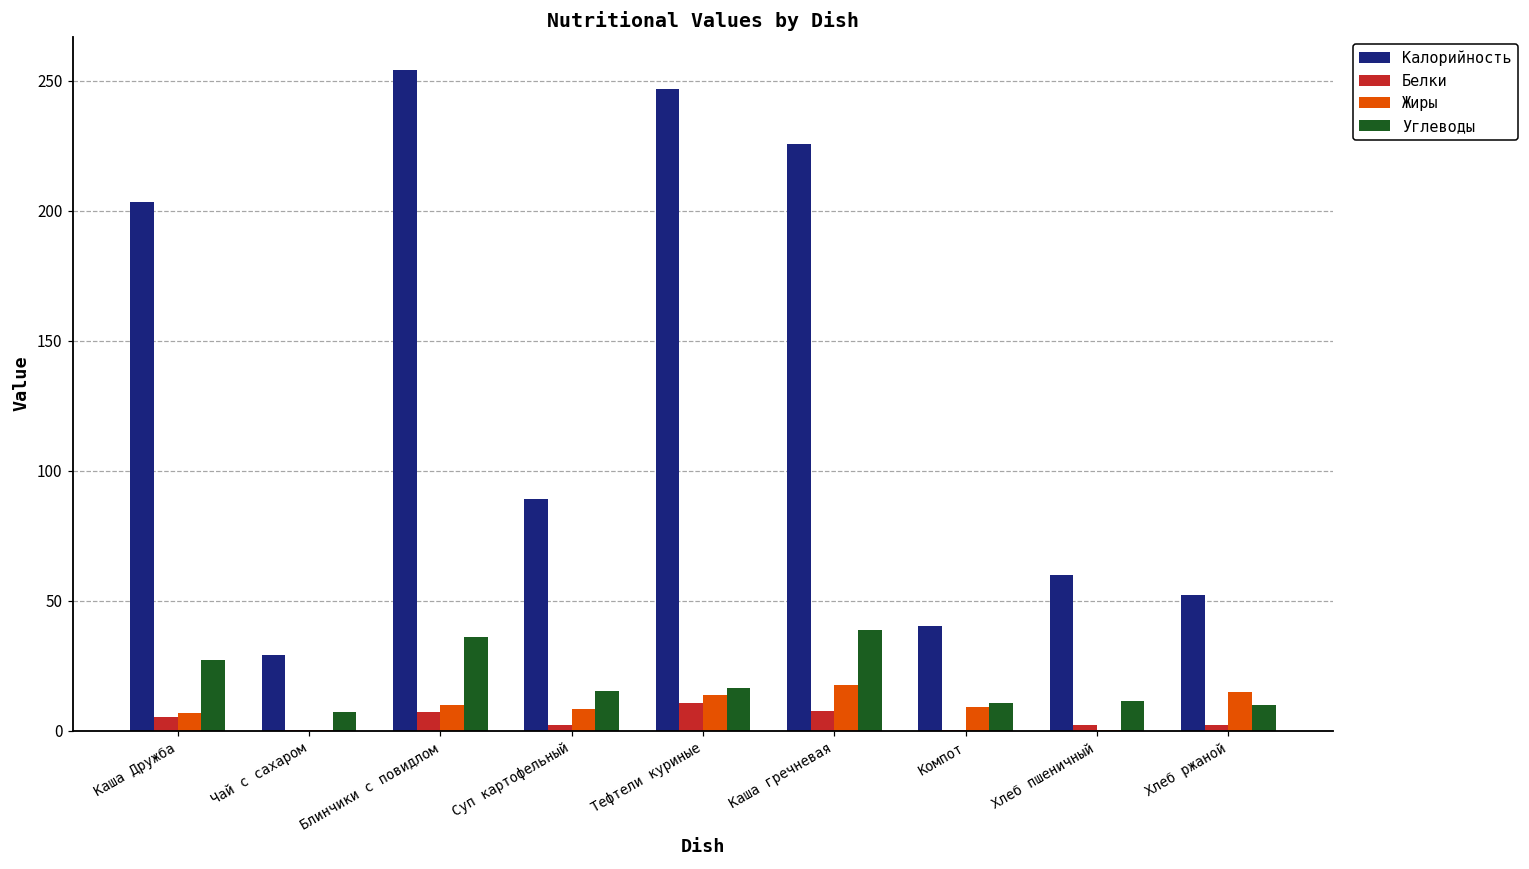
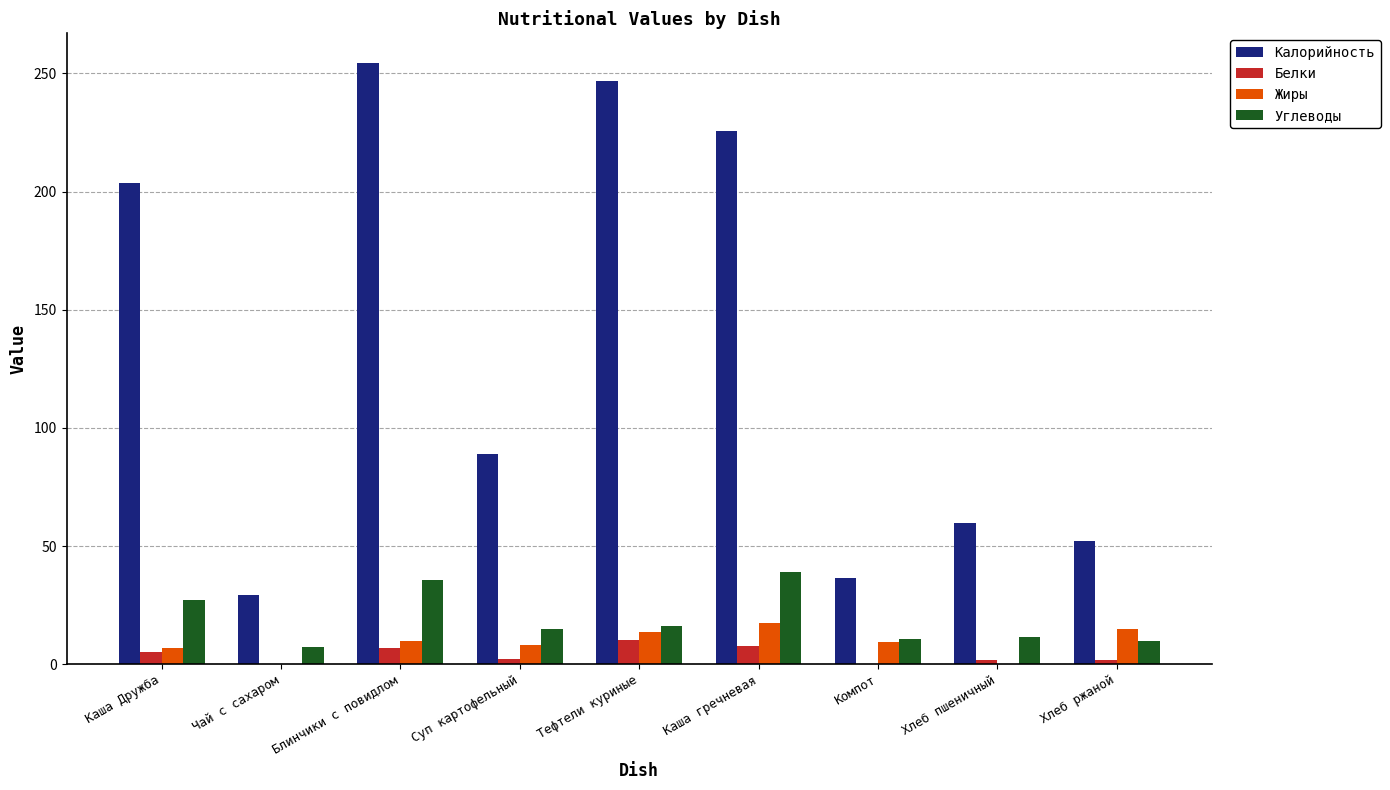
  {
    "Калорийность": {
      "Каша Дружба": 204,
      "Чай с сахаром": 29,
      "Блинчики с повидлом": 254,
      "Суп картофельный": 89,
      "Тефтели куриные": 247,
      "Каша гречневая": 226,
-     "Компот": 40,
+     "Компот": 36,
      "Хлеб пшеничный": 60,
      "Хлеб ржаной": 52
    },
    "Белки": {
      "Каша Дружба": 5,
      "Блинчики с повидлом": 7,
      "Суп картофельный": 2,
      "Тефтели куриные": 10,
      "Каша гречневая": 8,
      "Хлеб пшеничный": 2,
      "Хлеб ржаной": 2
    },
    "Жиры": {
      "Каша Дружба": 7,
      "Блинчики с повидлом": 10,
      "Суп картофельный": 8,
      "Тефтели куриные": 14,
      "Каша гречневая": 18,
      "Компот": 9,
      "Хлеб ржаной": 15
    },
    "Углеводы": {
      "Каша Дружба": 27,
      "Чай с сахаром": 7,
      "Блинчики с повидлом": 36,
      "Суп картофельный": 15,
      "Тефтели куриные": 16,
      "Каша гречневая": 39,
      "Компот": 11,
      "Хлеб пшеничный": 11,
      "Хлеб ржаной": 10
    }
  }
